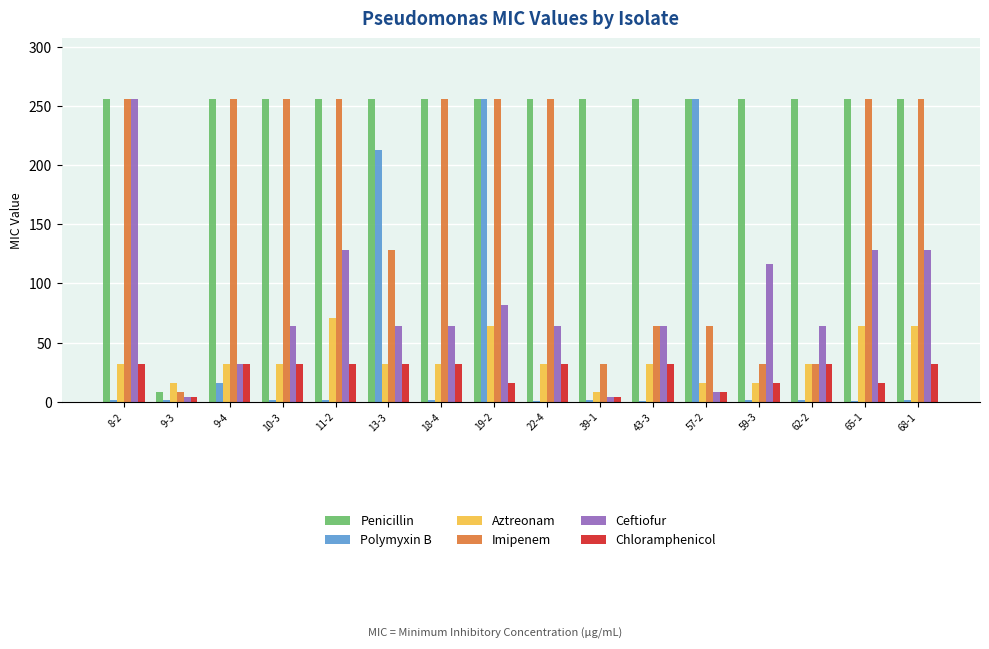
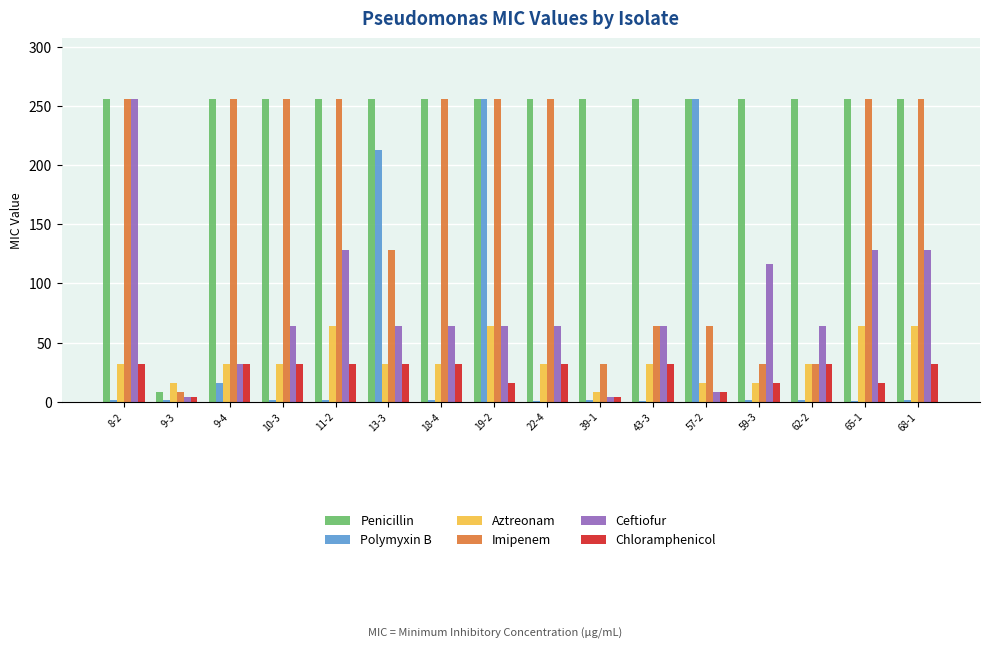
  {
    "Penicillin": {
      "8-2": 256,
      "9-3": 8,
      "9-4": 256,
      "10-3": 256,
      "11-2": 256,
      "13-3": 256,
      "18-4": 256,
      "19-2": 256,
      "22-4": 256,
      "39-1": 256,
      "43-3": 256,
      "57-2": 256,
      "59-3": 256,
      "62-2": 256,
      "65-1": 256,
      "68-1": 256
    },
    "Polymyxin B": {
      "9-4": 16,
      "13-3": 213,
      "19-2": 256,
      "57-2": 256
    },
    "Aztreonam": {
      "8-2": 32,
      "9-3": 16,
      "9-4": 32,
      "10-3": 32,
-     "11-2": 71,
+     "11-2": 64,
      "13-3": 32,
      "18-4": 32,
      "19-2": 64,
      "22-4": 32,
      "39-1": 8,
      "43-3": 32,
      "57-2": 16,
      "59-3": 16,
      "62-2": 32,
      "65-1": 64,
      "68-1": 64
    },
    "Imipenem": {
      "8-2": 256,
      "9-3": 8,
      "9-4": 256,
      "10-3": 256,
      "11-2": 256,
      "13-3": 128,
      "18-4": 256,
      "19-2": 256,
      "22-4": 256,
      "39-1": 32,
      "43-3": 64,
      "57-2": 64,
      "59-3": 32,
      "62-2": 32,
      "65-1": 256,
      "68-1": 256
    },
    "Ceftiofur": {
      "8-2": 256,
      "9-3": 4,
      "9-4": 32,
      "10-3": 64,
      "11-2": 128,
      "13-3": 64,
      "18-4": 64,
-     "19-2": 82,
+     "19-2": 64,
      "22-4": 64,
      "39-1": 4,
      "43-3": 64,
      "57-2": 8,
      "59-3": 116,
      "62-2": 64,
      "65-1": 128,
      "68-1": 128
    },
    "Chloramphenicol": {
      "8-2": 32,
      "9-3": 4,
      "9-4": 32,
      "10-3": 32,
      "11-2": 32,
      "13-3": 32,
      "18-4": 32,
      "19-2": 16,
      "22-4": 32,
      "39-1": 4,
      "43-3": 32,
      "57-2": 8,
      "59-3": 16,
      "62-2": 32,
      "65-1": 16,
      "68-1": 32
    }
  }
